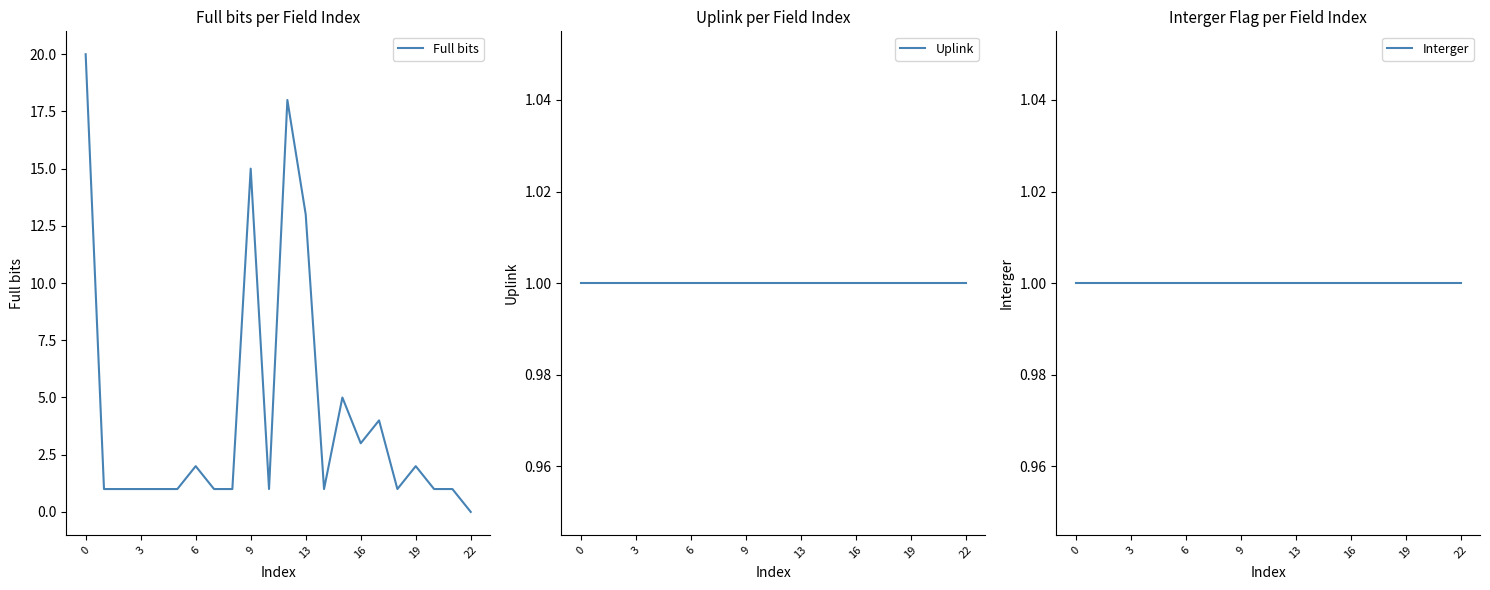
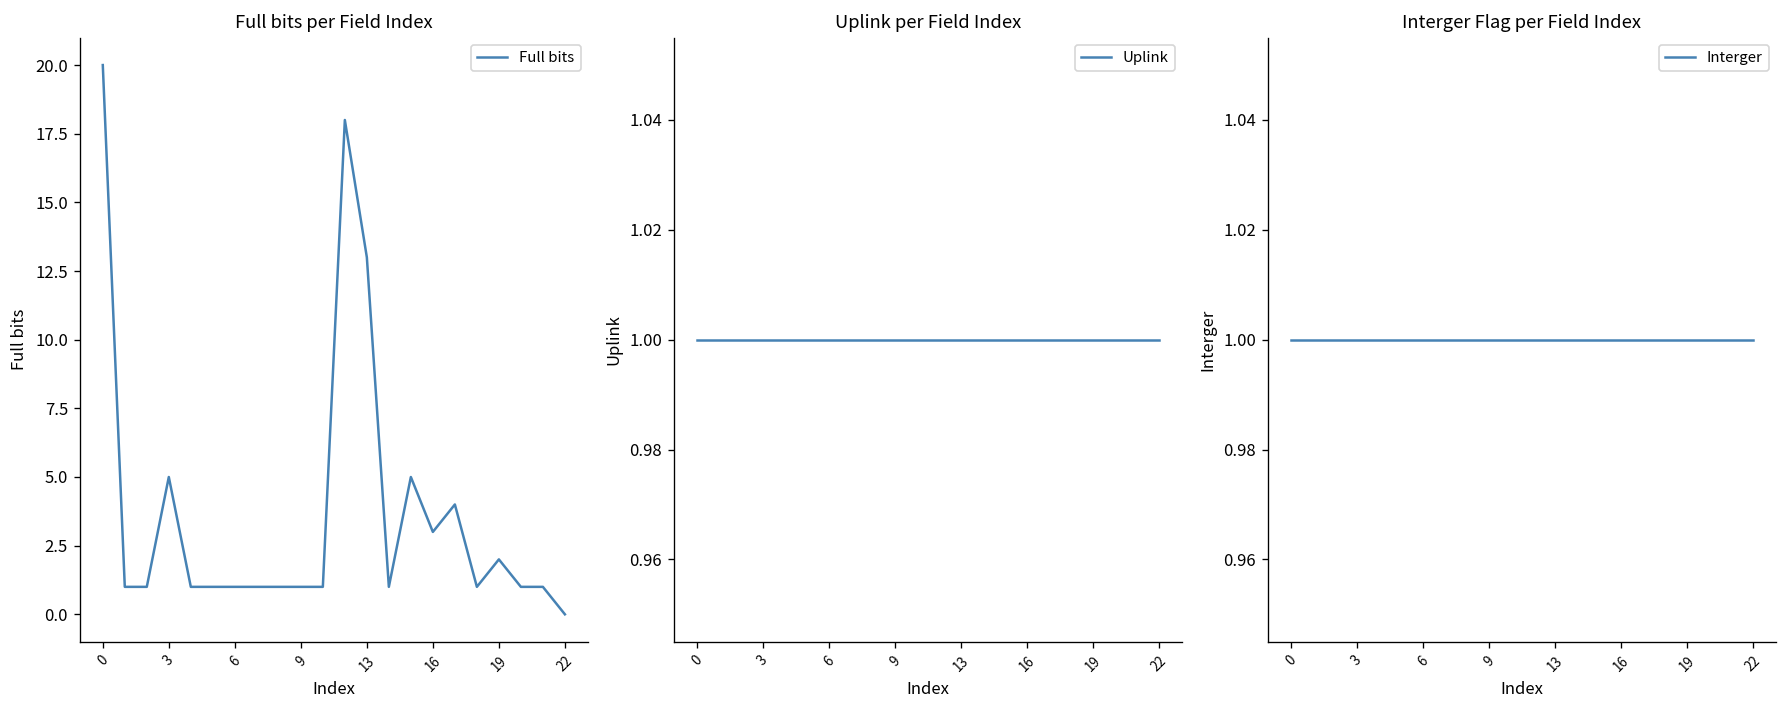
  {
    "Full bits per Field Index": {
      "0": 20,
-     "3": 1,
-     "6": 2,
-     "9": 15,
+     "3": 5,
+     "6": 1,
+     "9": 1,
      "13": 13,
      "16": 3,
      "19": 2,
      "22": 0
    },
    "Uplink per Field Index": {
      "0": 1.000,
      "3": 1.000,
      "6": 1.000,
      "9": 1.000,
      "13": 1.000,
      "16": 1.000,
      "19": 1.000,
      "22": 1.000
    },
    "Interger Flag per Field Index": {
      "0": 1.000,
      "3": 1.000,
      "6": 1.000,
      "9": 1.000,
      "13": 1.000,
      "16": 1.000,
      "19": 1.000,
      "22": 1.000
    }
  }
